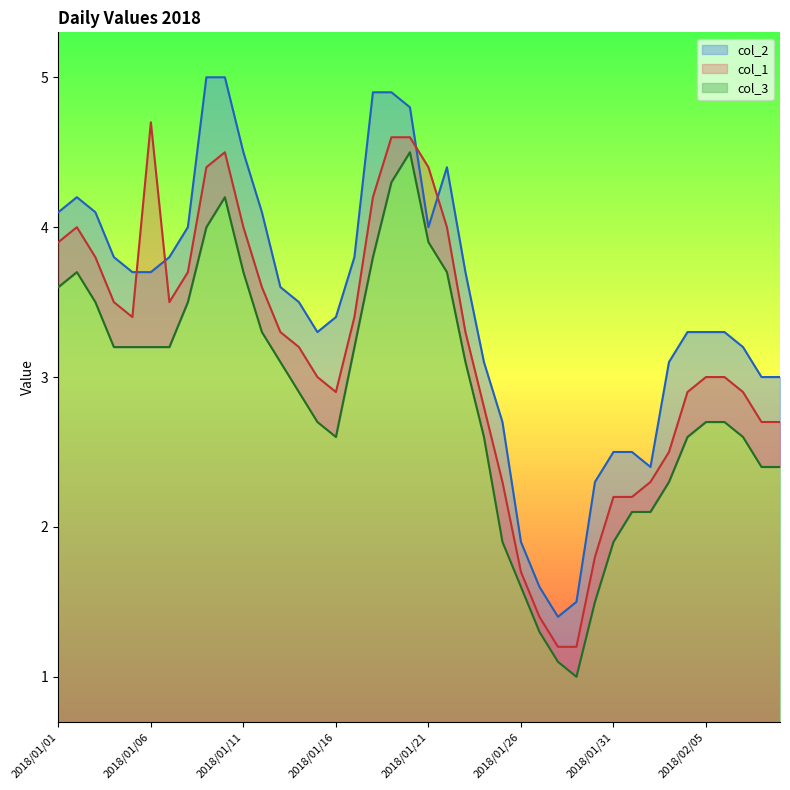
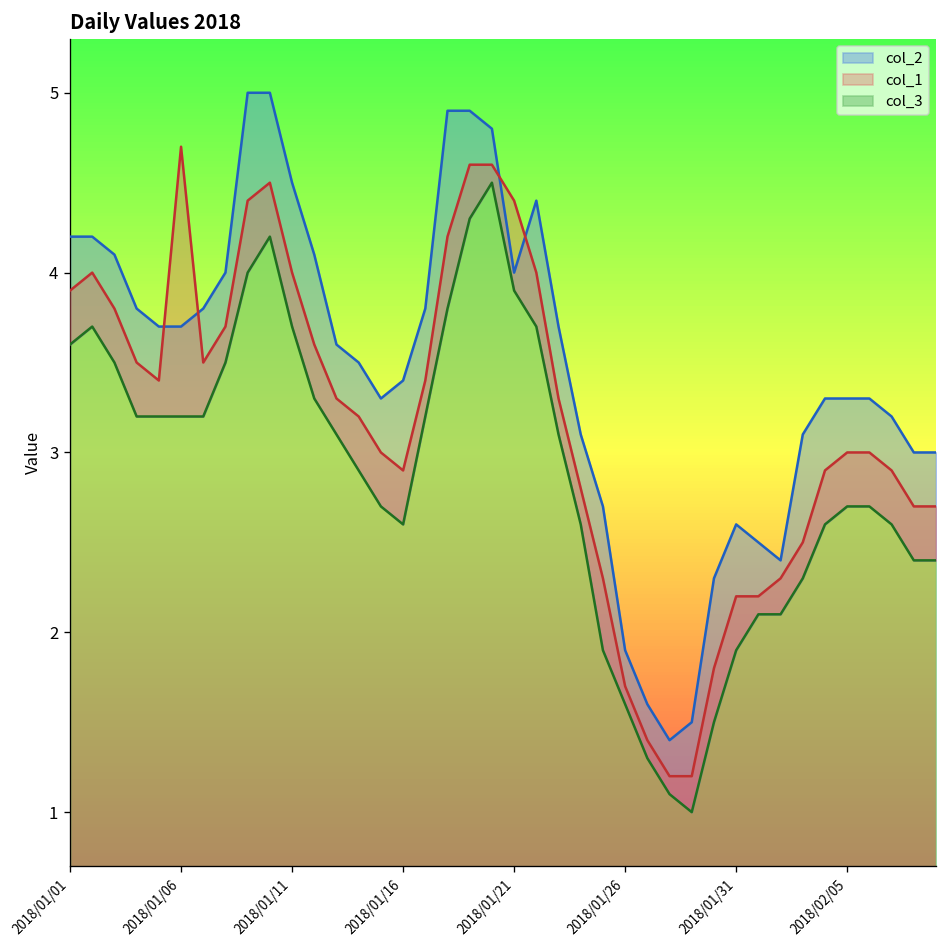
  {
    "col_1": {
      "2018/01/01": 3.9,
      "2018/01/06": 4.7,
      "2018/01/11": 4.0,
      "2018/01/16": 2.9,
      "2018/01/21": 4.4,
      "2018/01/26": 1.7,
      "2018/01/31": 2.2,
      "2018/02/05": 3.0
    },
    "col_2": {
-     "2018/01/01": 4.1,
+     "2018/01/01": 4.2,
      "2018/01/06": 3.7,
      "2018/01/11": 4.5,
      "2018/01/16": 3.4,
      "2018/01/21": 4.0,
      "2018/01/26": 1.9,
-     "2018/01/31": 2.5,
+     "2018/01/31": 2.6,
      "2018/02/05": 3.3
    },
    "col_3": {
      "2018/01/01": 3.6,
      "2018/01/06": 3.2,
      "2018/01/11": 3.7,
      "2018/01/16": 2.6,
      "2018/01/21": 3.9,
      "2018/01/26": 1.6,
      "2018/01/31": 1.9,
      "2018/02/05": 2.7
    }
  }
